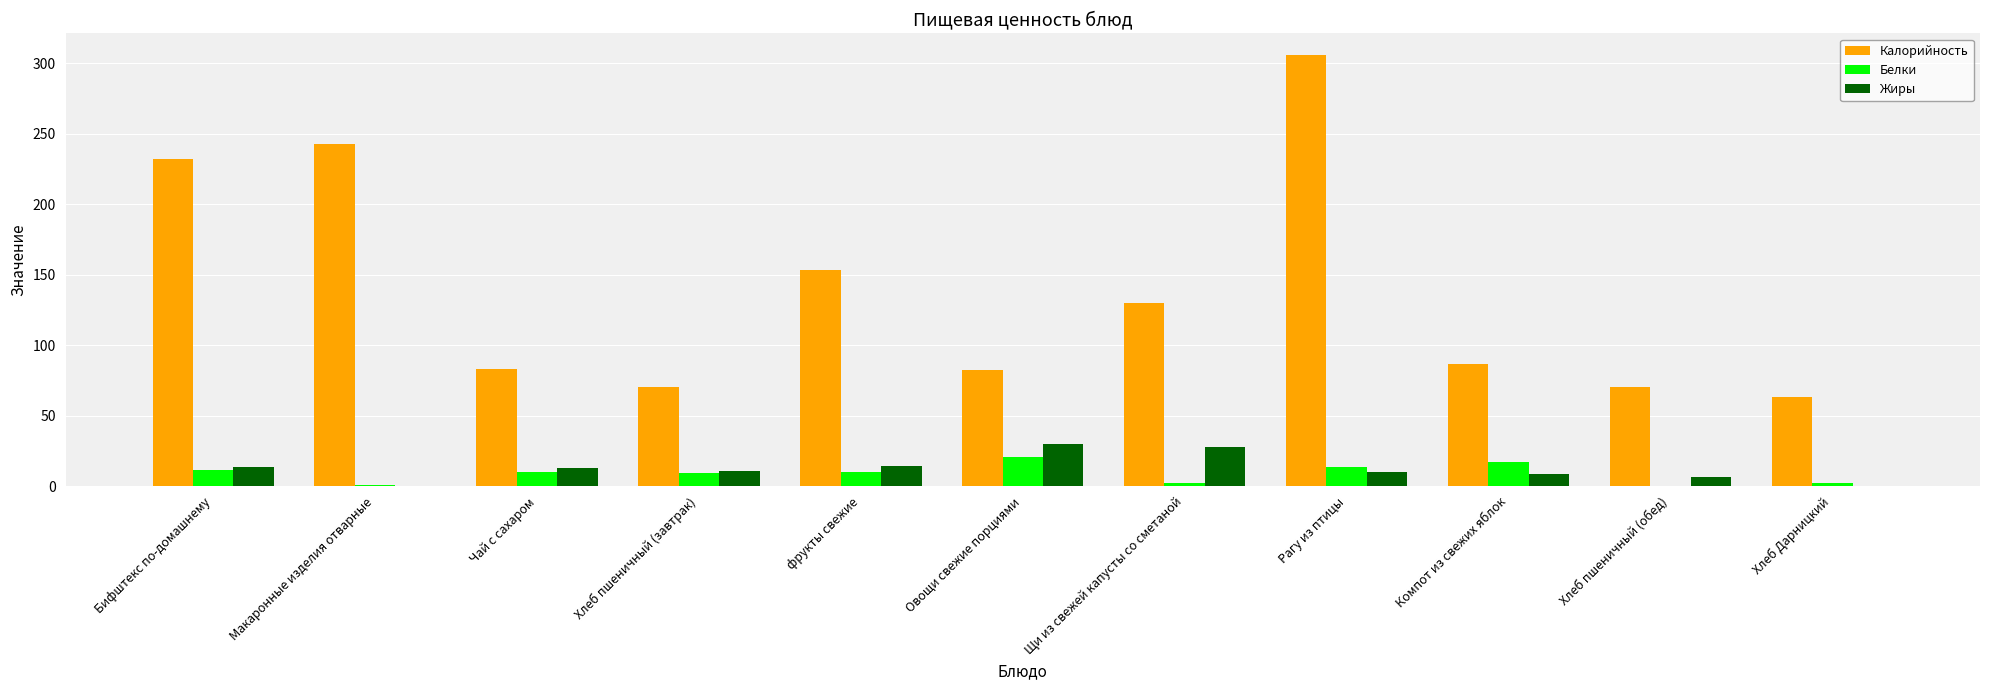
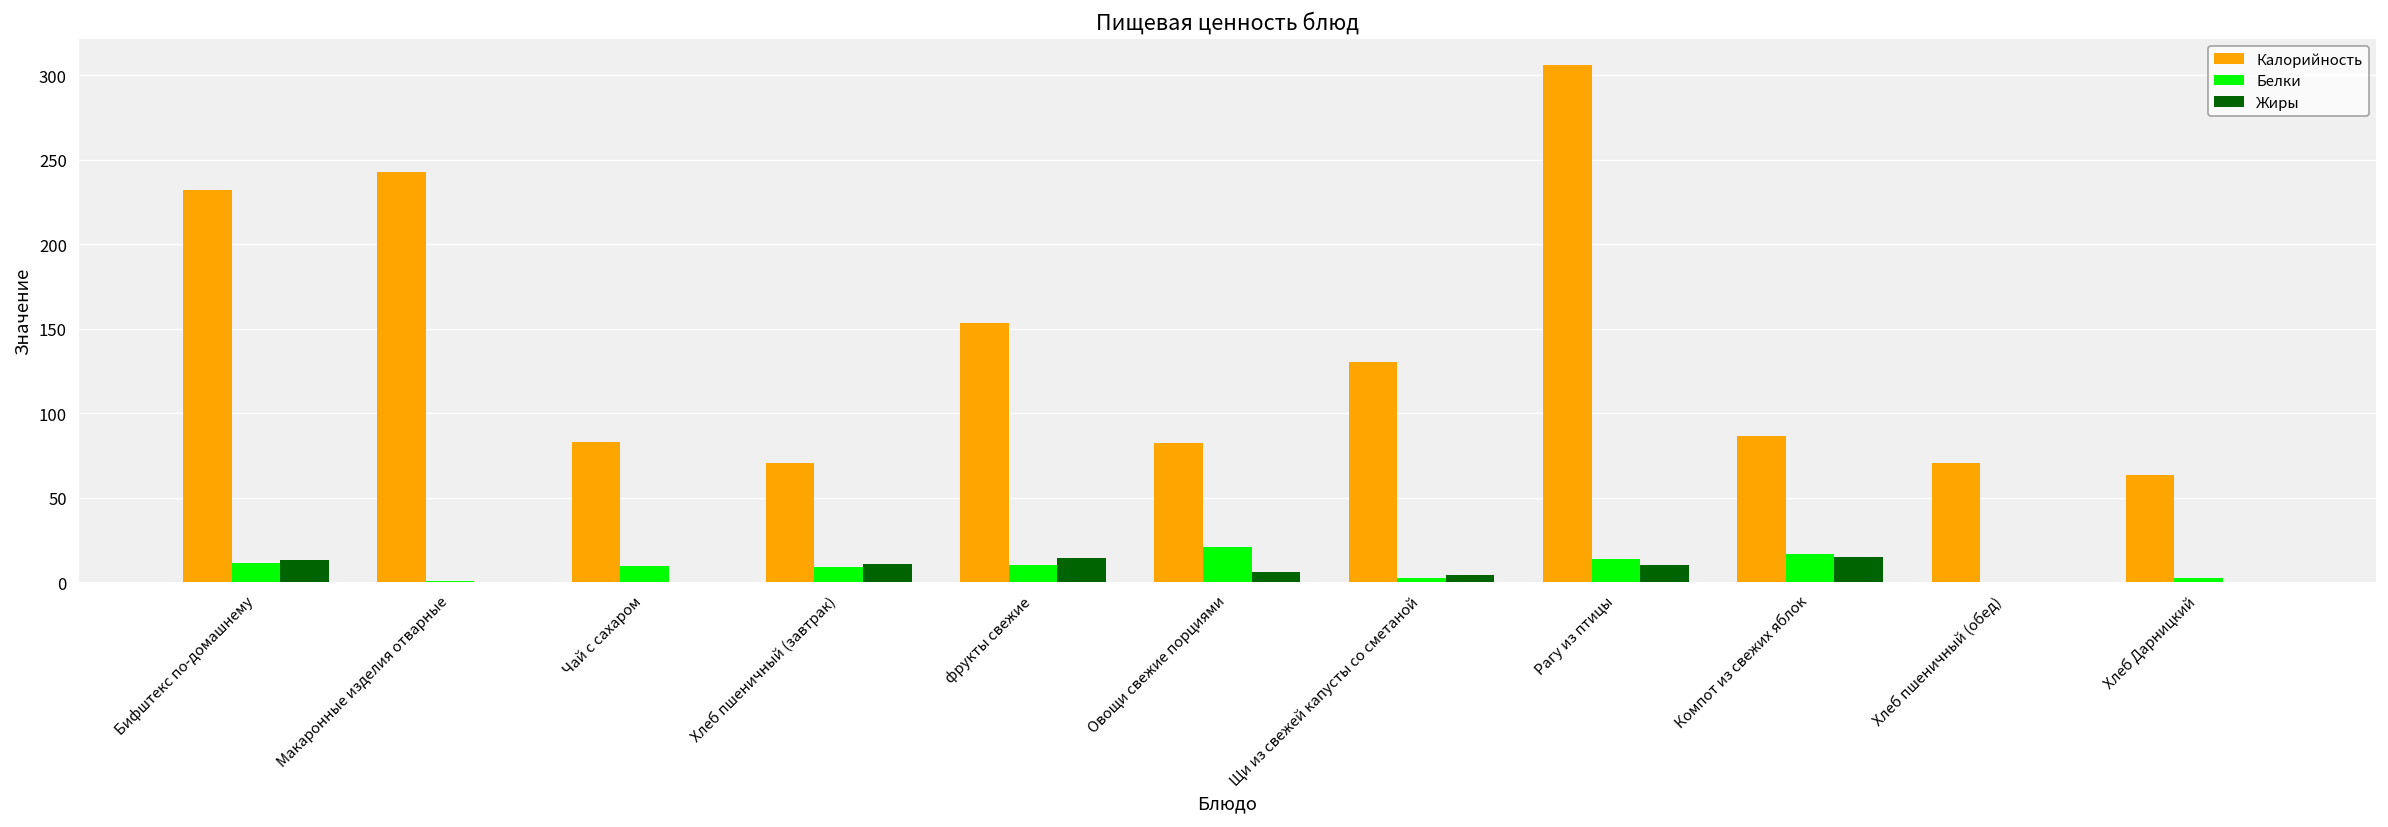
  {
    "Калорийность": {
      "Бифштекс по-домашнему": 232,
      "Макаронные изделия отварные": 243,
      "Чай с сахаром": 83,
      "Хлеб пшеничный (завтрак)": 70,
      "фрукты свежие": 153,
      "Овощи свежие порциями": 82,
      "Щи из свежей капусты со сметаной": 130,
      "Рагу из птицы": 306,
      "Компот из свежих яблок": 87,
      "Хлеб пшеничный (обед)": 70,
      "Хлеб Дарницкий": 64
    },
    "Белки": {
      "Бифштекс по-домашнему": 11,
      "Чай с сахаром": 10,
      "Хлеб пшеничный (завтрак)": 9,
      "фрукты свежие": 10,
      "Овощи свежие порциями": 21,
      "Щи из свежей капусты со сметаной": 2,
      "Рагу из птицы": 14,
      "Компот из свежих яблок": 17,
      "Хлеб Дарницкий": 2
    },
    "Жиры": {
      "Бифштекс по-домашнему": 13,
-     "Чай с сахаром": 13,
+     "Чай с сахаром": 0,
      "Хлеб пшеничный (завтрак)": 11,
      "фрукты свежие": 14,
-     "Овощи свежие порциями": 30,
-     "Щи из свежей капусты со сметаной": 27,
+     "Овощи свежие порциями": 6,
+     "Щи из свежей капусты со сметаной": 4,
      "Рагу из птицы": 10,
-     "Компот из свежих яблок": 9,
-     "Хлеб пшеничный (обед)": 7
+     "Компот из свежих яблок": 15,
+     "Хлеб пшеничный (обед)": 0
    }
  }
